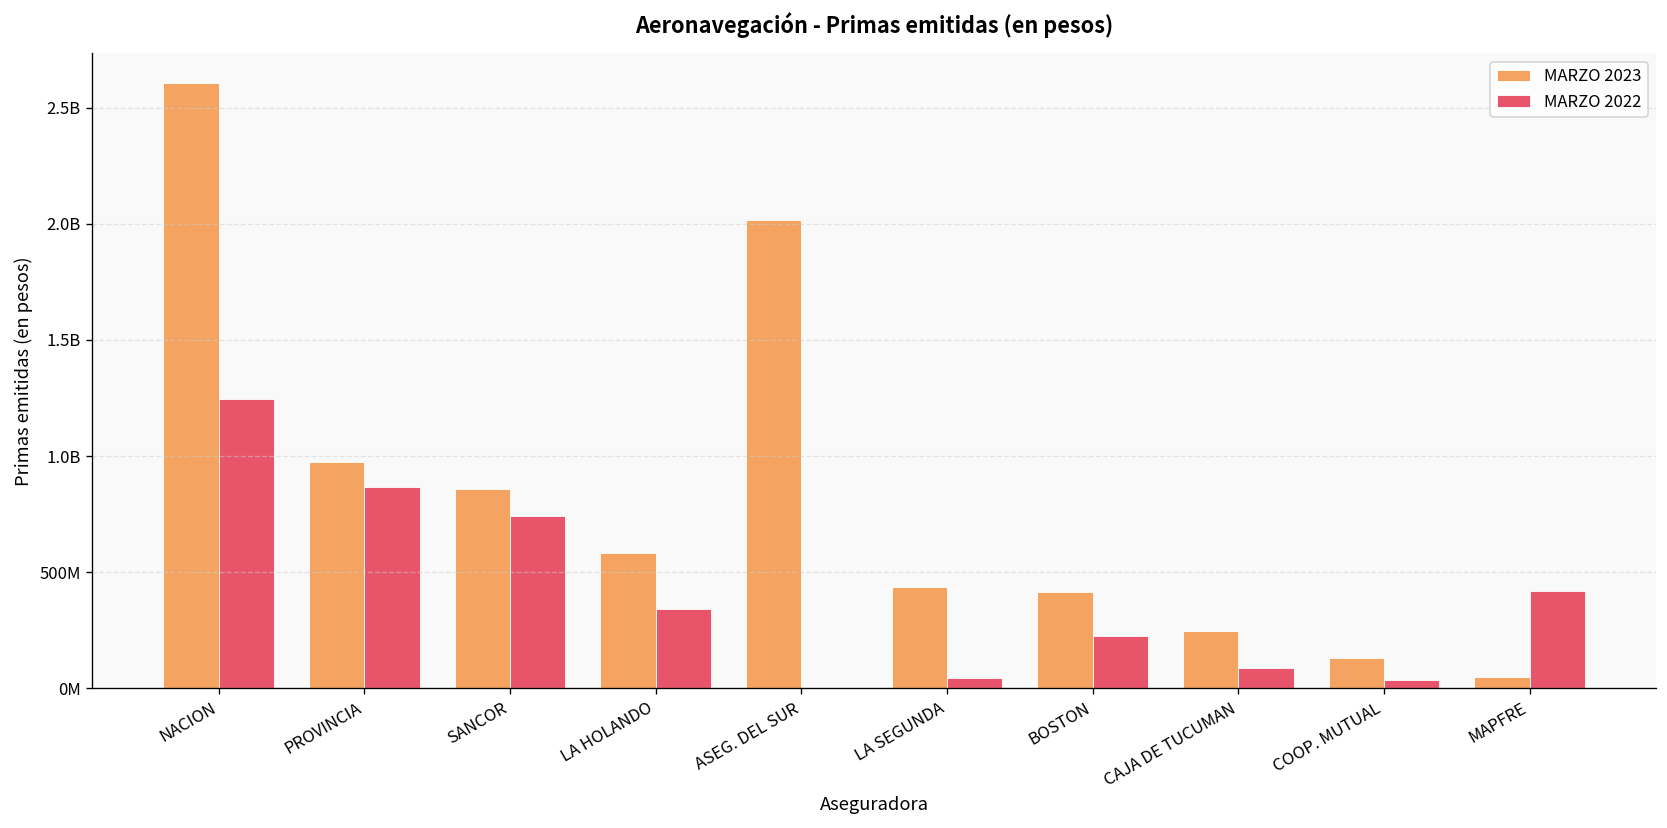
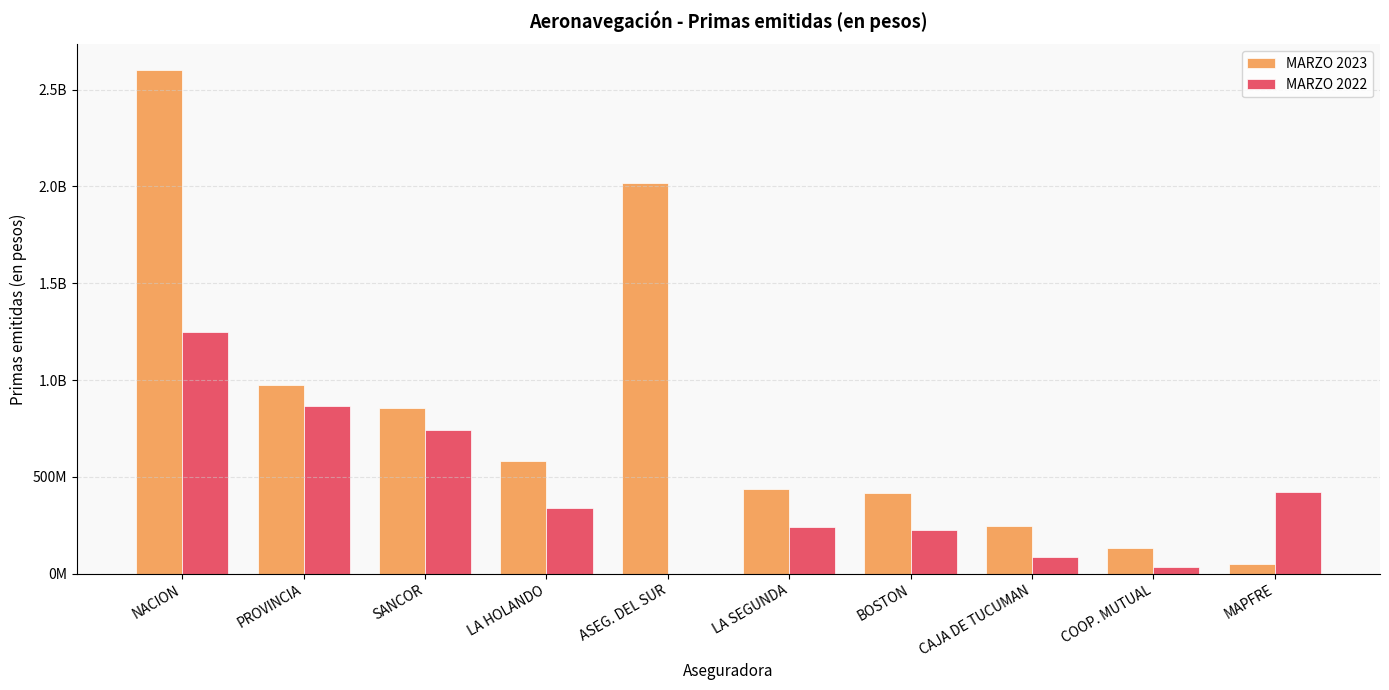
  {
    "MARZO 2023": {
      "NACION": 2600000000,
      "PROVINCIA": 980000000,
      "SANCOR": 860000000,
      "LA HOLANDO": 580000000,
      "ASEG. DEL SUR": 2020000000,
      "LA SEGUNDA": 440000000,
      "BOSTON": 420000000,
      "CAJA DE TUCUMAN": 250000000,
      "COOP. MUTUAL": 130000000,
      "MAPFRE": 50000000
    },
    "MARZO 2022": {
      "NACION": 1250000000,
      "PROVINCIA": 870000000,
      "SANCOR": 740000000,
      "LA HOLANDO": 340000000,
      "ASEG. DEL SUR": 0,
-     "LA SEGUNDA": 50000000,
+     "LA SEGUNDA": 240000000,
      "BOSTON": 230000000,
      "CAJA DE TUCUMAN": 90000000,
      "COOP. MUTUAL": 40000000,
      "MAPFRE": 420000000
    }
  }
